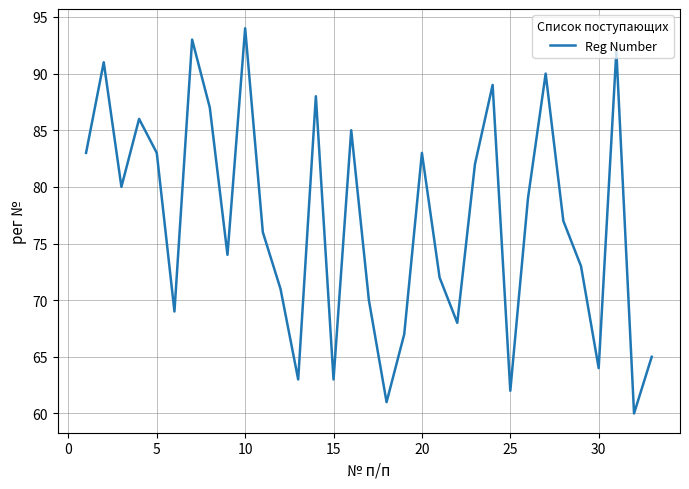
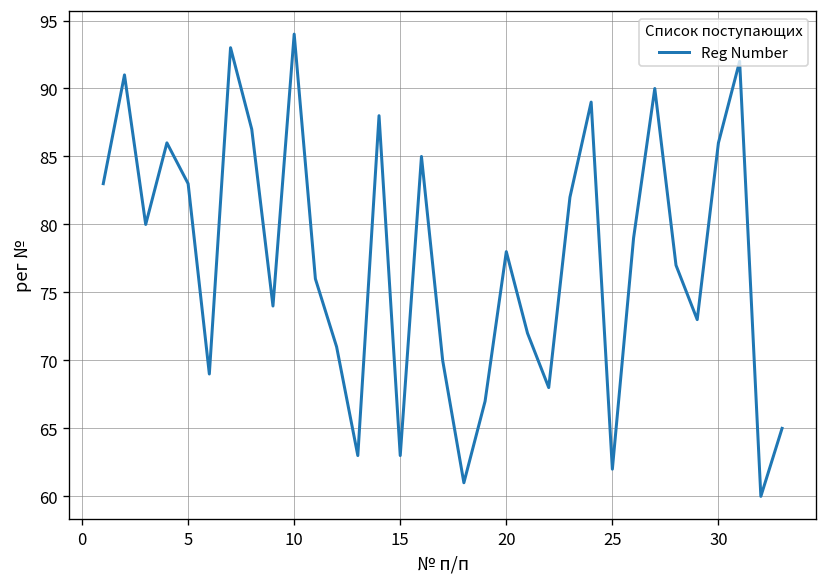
  {
    "5": 83,
    "10": 94,
    "15": 63,
-   "20": 83,
+   "20": 78,
    "25": 62,
-   "30": 64
+   "30": 86
  }
